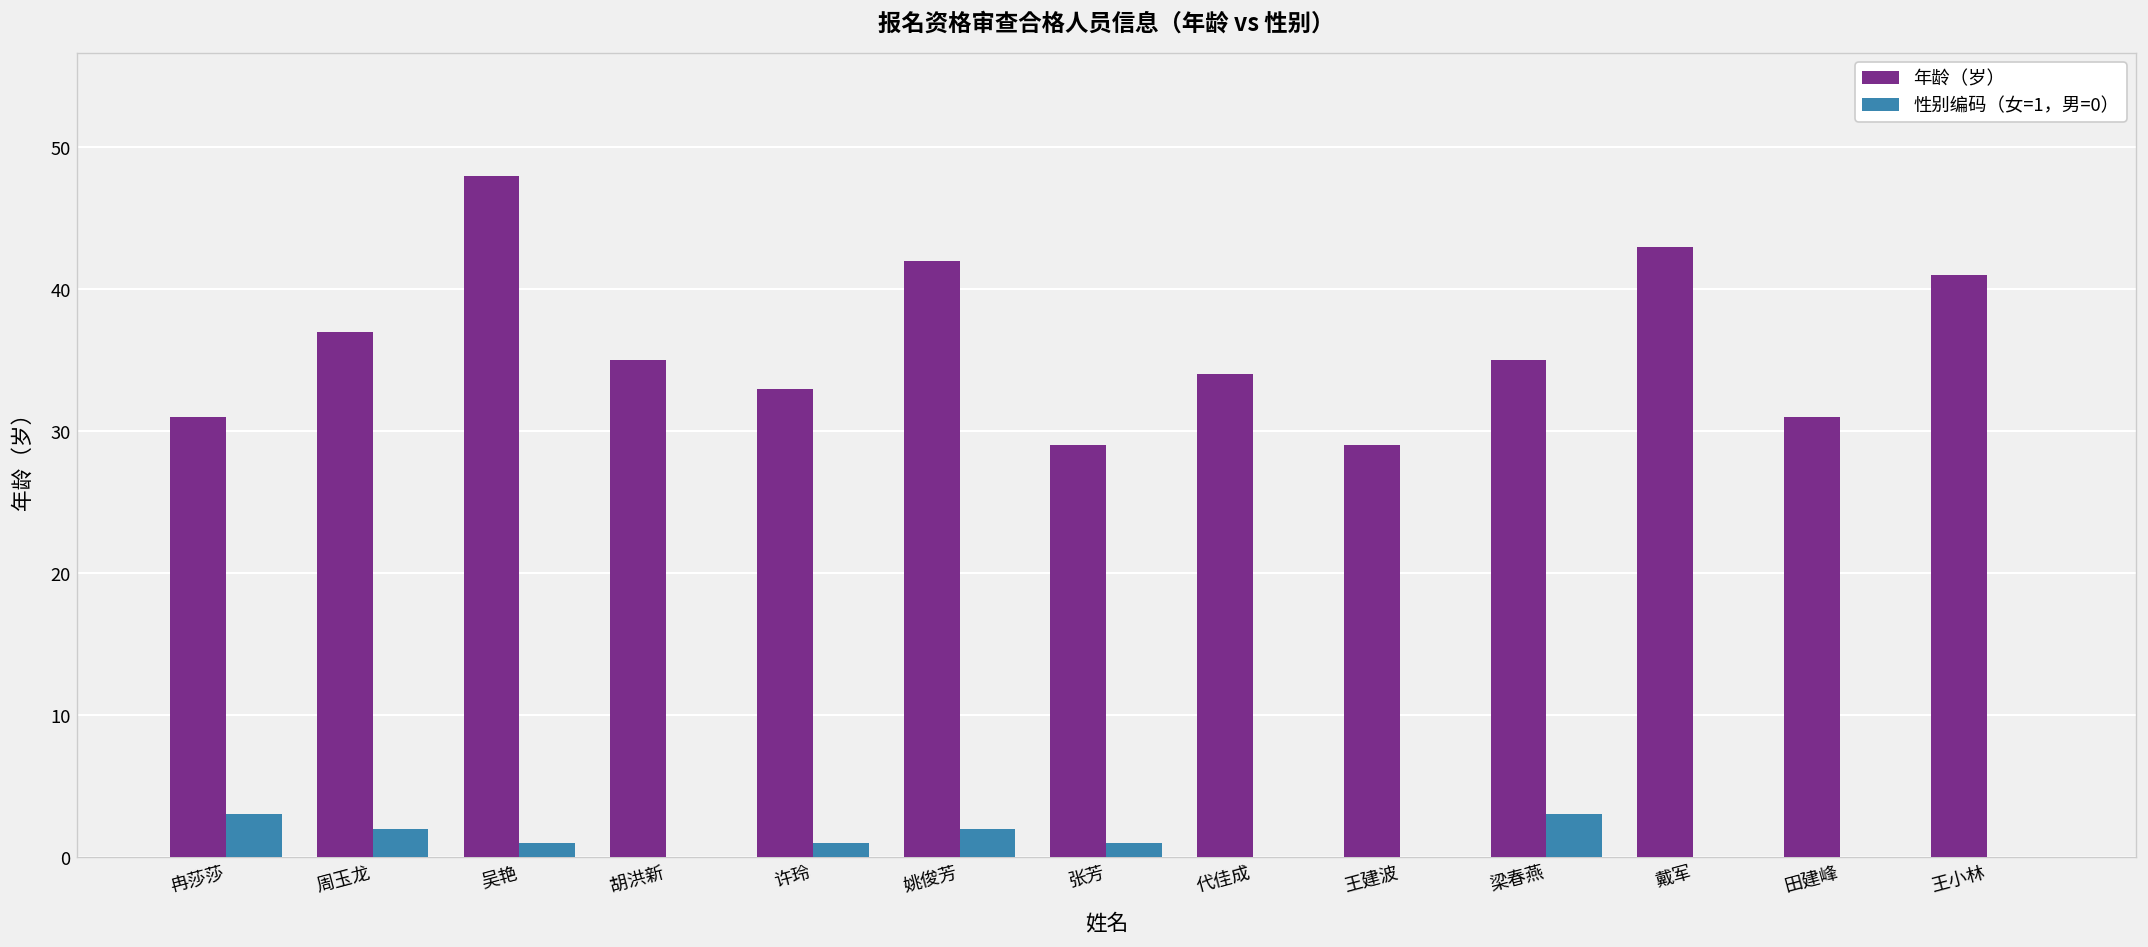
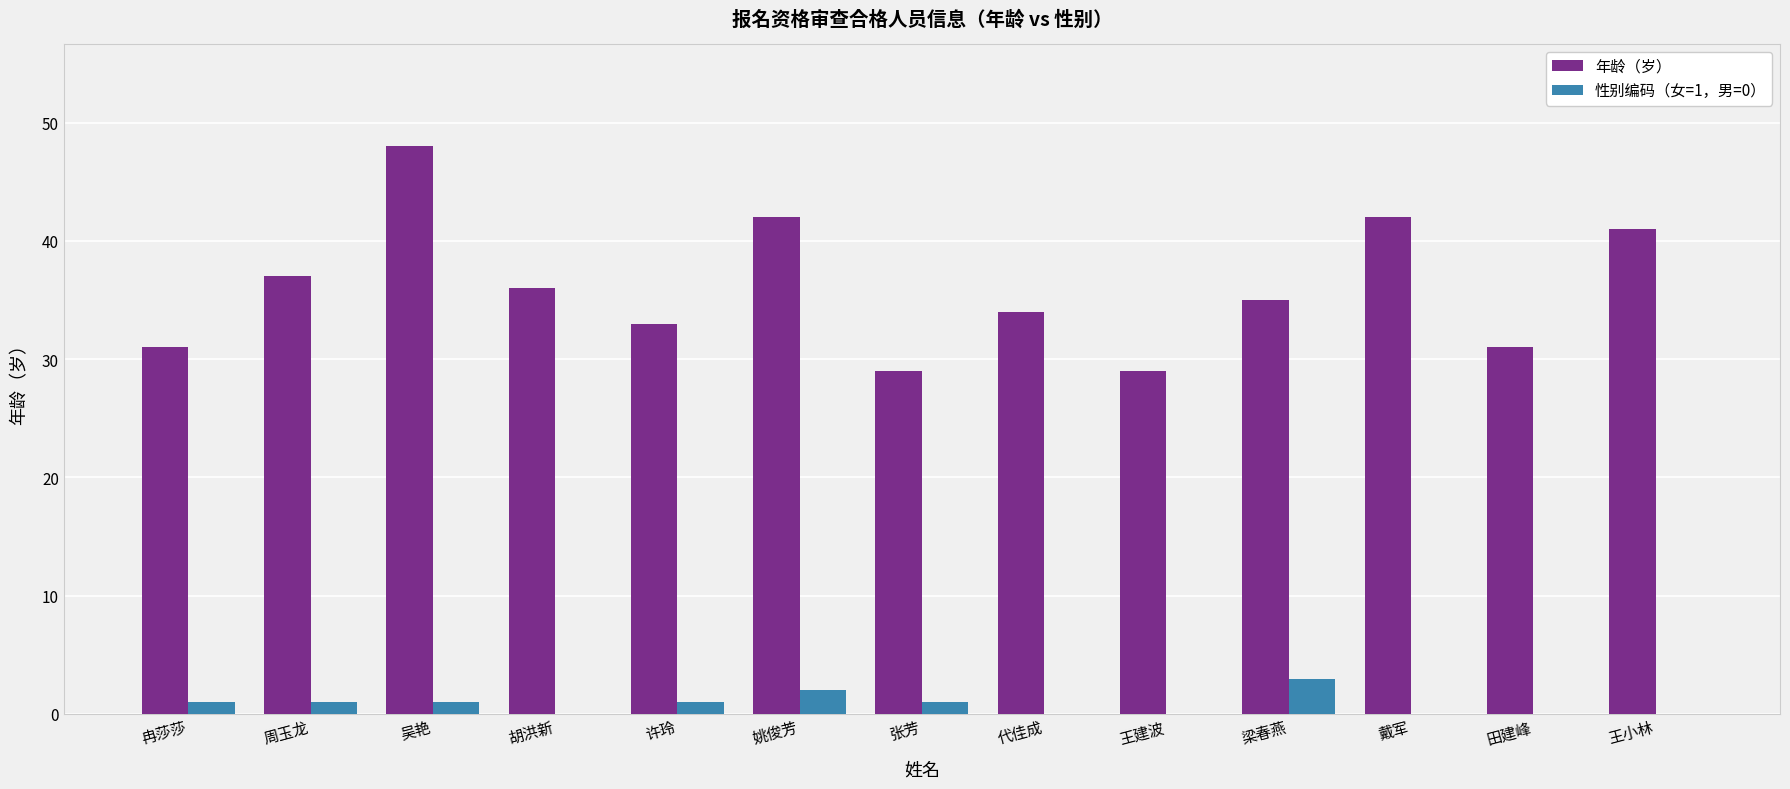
  {
    "年龄（岁）": {
      "冉莎莎": 31,
      "周玉龙": 37,
      "吴艳": 48,
-     "胡洪新": 35,
+     "胡洪新": 36,
      "许玲": 33,
      "姚俊芳": 42,
      "张芳": 29,
      "代佳成": 34,
      "王建波": 29,
      "梁春燕": 35,
-     "戴军": 43,
+     "戴军": 42,
      "田建峰": 31,
      "王小林": 41
    },
    "性别编码（女=1，男=0）": {
-     "冉莎莎": 3,
-     "周玉龙": 2,
+     "冉莎莎": 1,
+     "周玉龙": 1,
      "吴艳": 1,
      "胡洪新": 0,
      "许玲": 1,
      "姚俊芳": 2,
      "张芳": 1,
      "代佳成": 0,
      "王建波": 0,
      "梁春燕": 3,
      "戴军": 0,
      "田建峰": 0,
      "王小林": 0
    }
  }
